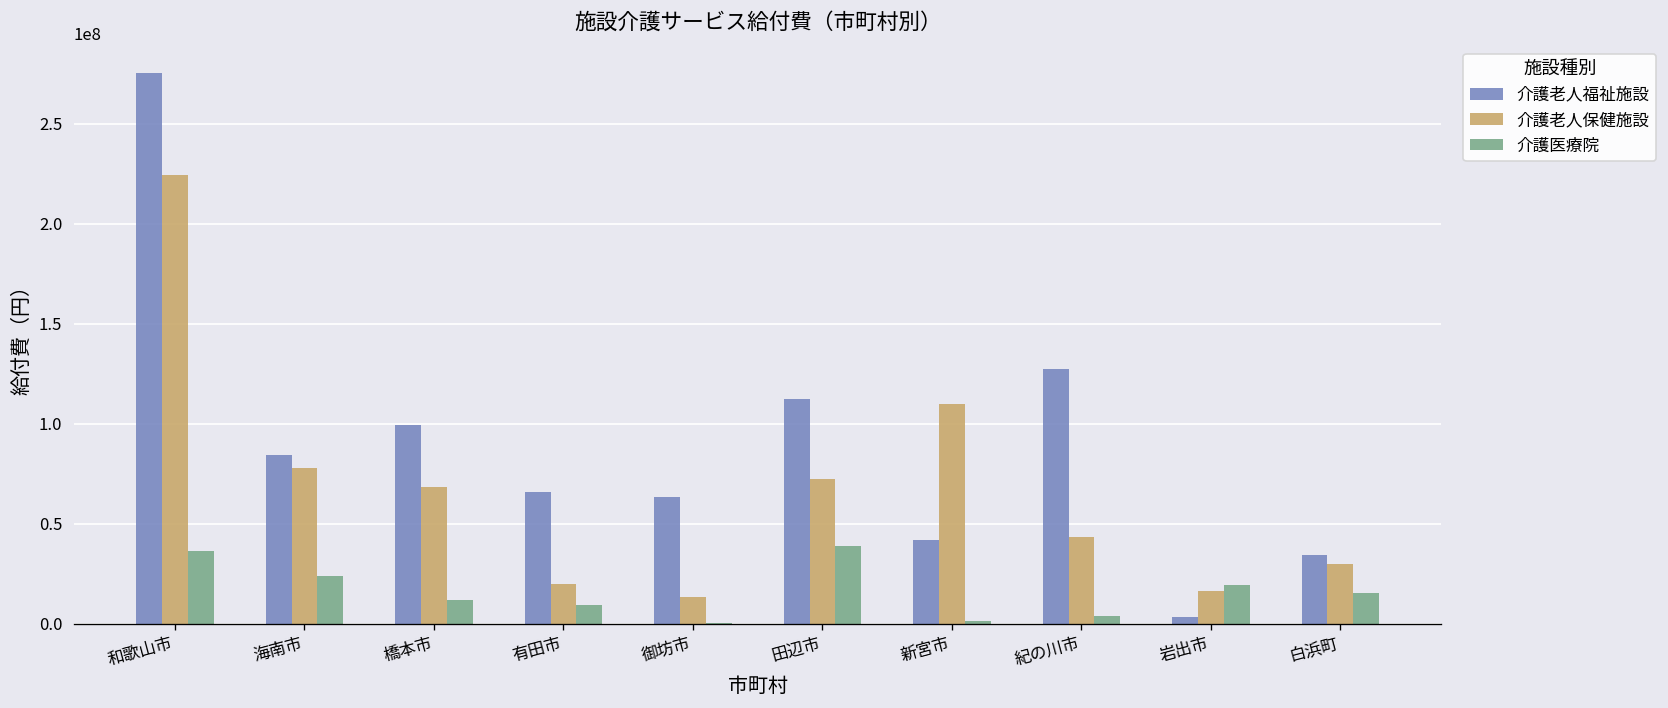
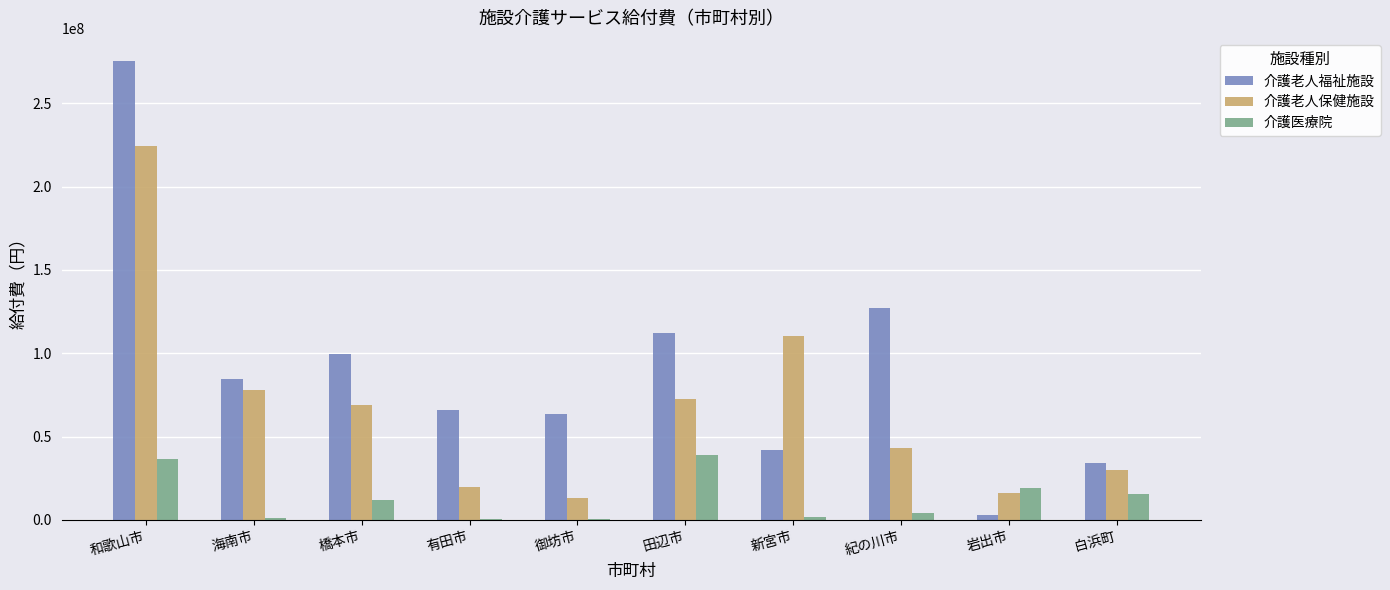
  {
    "介護老人福祉施設": {
      "和歌山市": 275000000,
      "海南市": 85000000,
      "橋本市": 99000000,
      "有田市": 66000000,
      "御坊市": 63000000,
      "田辺市": 112000000,
      "新宮市": 42000000,
      "紀の川市": 127000000,
      "岩出市": 3000000,
      "白浜町": 34000000
    },
    "介護老人保健施設": {
      "和歌山市": 224000000,
      "海南市": 78000000,
      "橋本市": 69000000,
      "有田市": 20000000,
      "御坊市": 13000000,
      "田辺市": 72000000,
      "新宮市": 110000000,
      "紀の川市": 43000000,
      "岩出市": 16000000,
      "白浜町": 30000000
    },
    "介護医療院": {
      "和歌山市": 37000000,
-     "海南市": 24000000,
+     "海南市": 1000000,
      "橋本市": 12000000,
-     "有田市": 9000000,
+     "有田市": 0,
      "田辺市": 39000000,
      "紀の川市": 4000000,
      "岩出市": 19000000,
      "白浜町": 15000000
    }
  }
